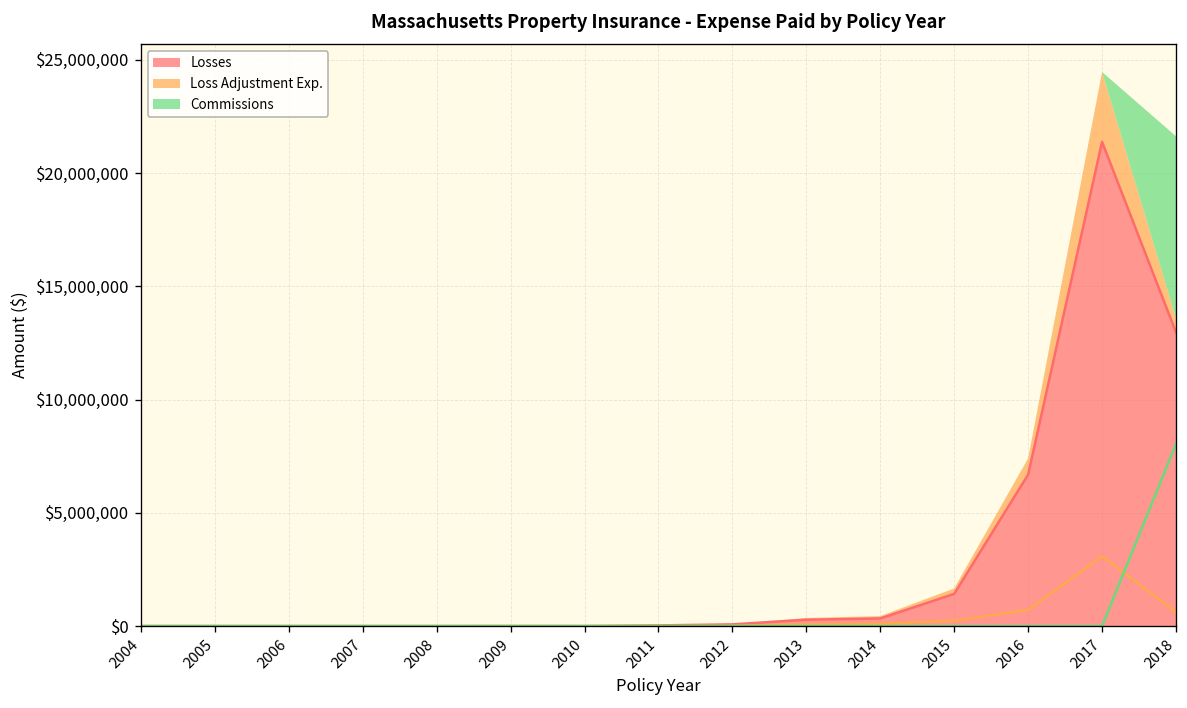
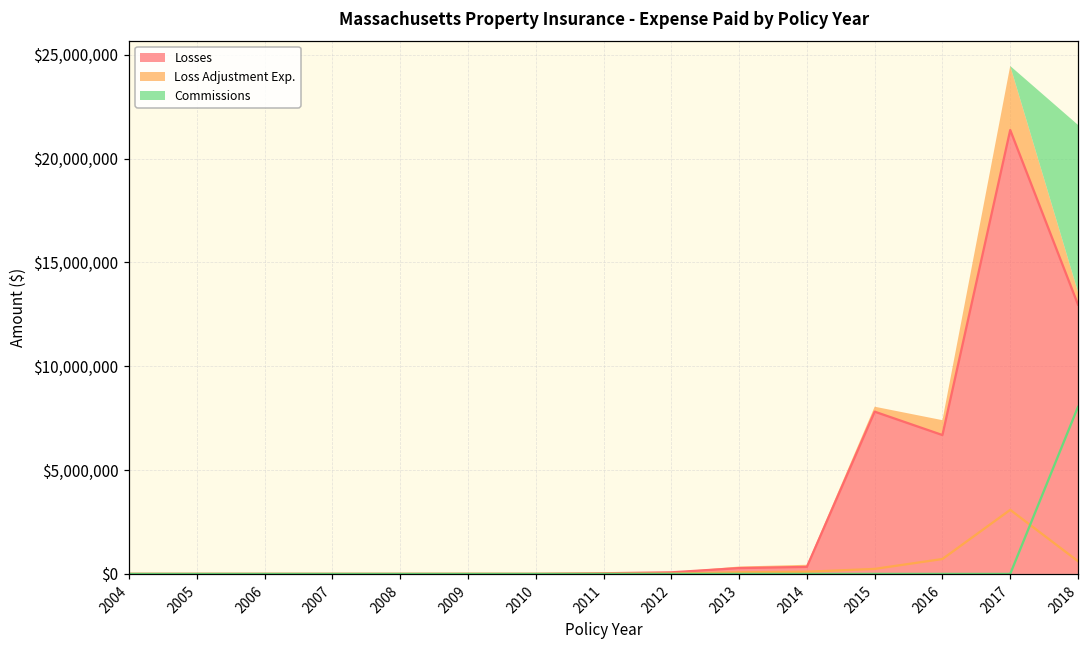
  {
    "Losses": {
-     "2015": "$1,400,000",
+     "2015": "$7,800,000",
      "2016": "$6,700,000",
      "2017": "$21,400,000",
      "2018": "$13,000,000"
    }
  }
